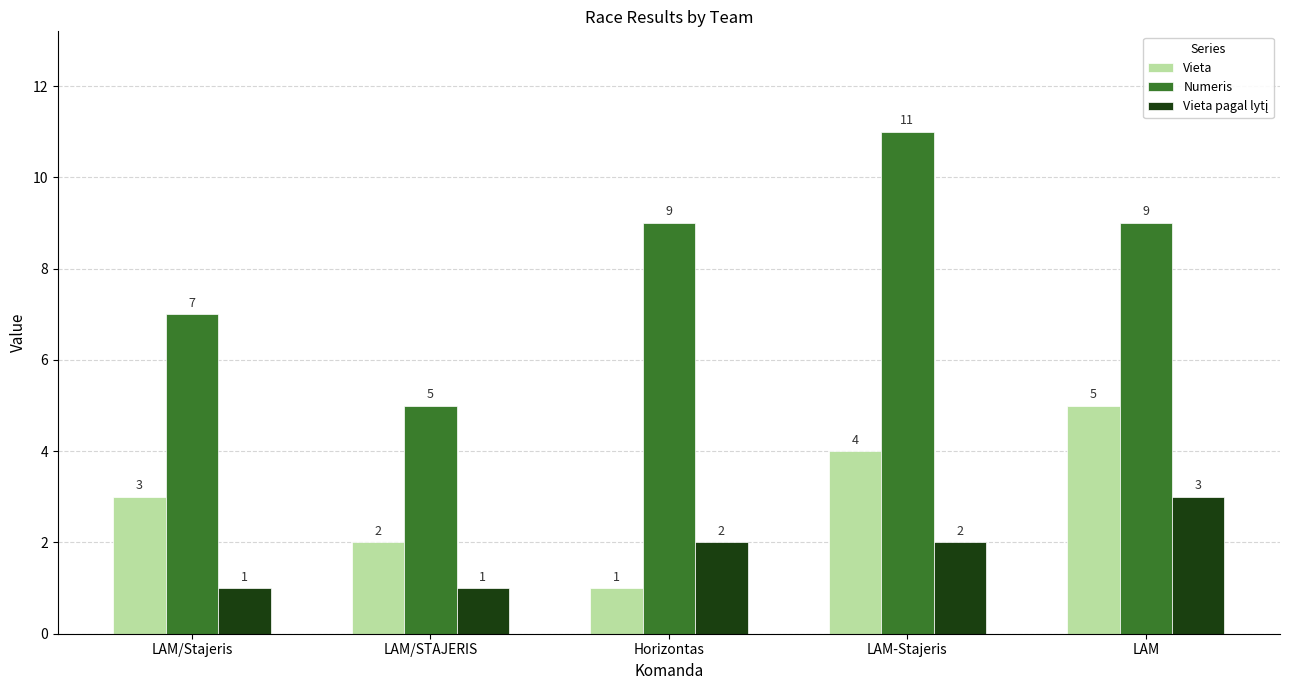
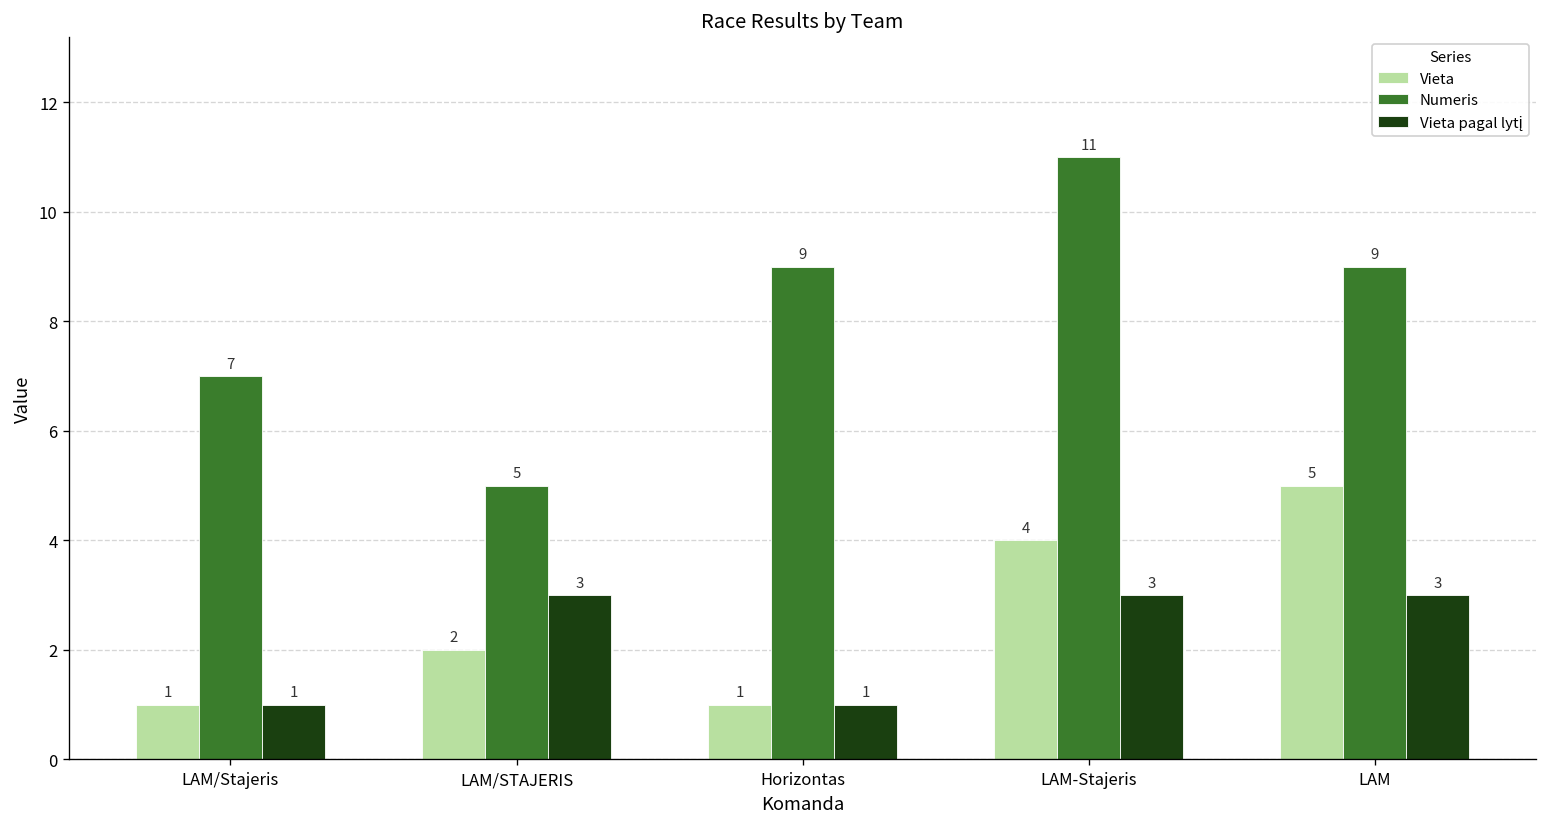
  {
    "Vieta": {
-     "LAM/Stajeris": 3,
+     "LAM/Stajeris": 1,
      "LAM/STAJERIS": 2,
      "Horizontas": 1,
      "LAM-Stajeris": 4,
      "LAM": 5
    },
    "Numeris": {
      "LAM/Stajeris": 7,
      "LAM/STAJERIS": 5,
      "Horizontas": 9,
      "LAM-Stajeris": 11,
      "LAM": 9
    },
    "Vieta pagal lytį": {
      "LAM/Stajeris": 1,
-     "LAM/STAJERIS": 1,
-     "Horizontas": 2,
-     "LAM-Stajeris": 2,
+     "LAM/STAJERIS": 3,
+     "Horizontas": 1,
+     "LAM-Stajeris": 3,
      "LAM": 3
    }
  }
